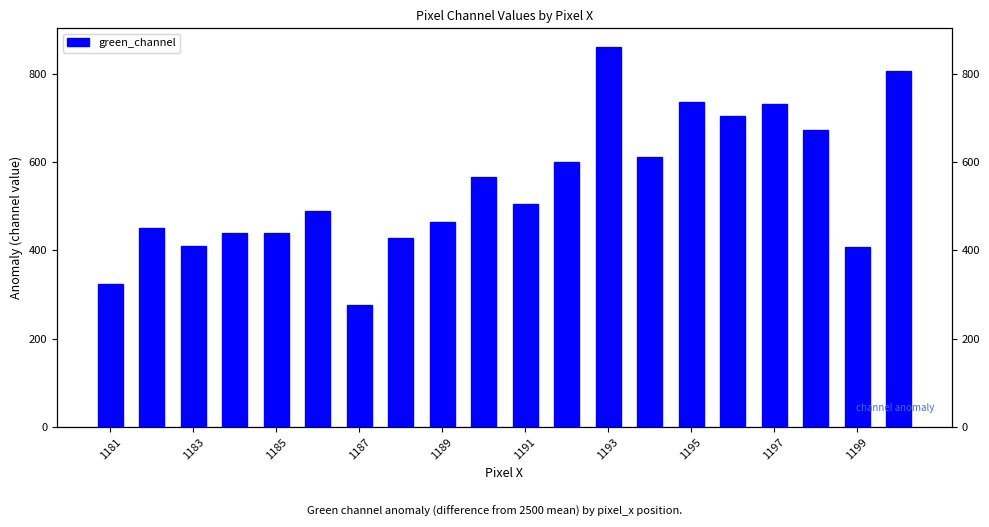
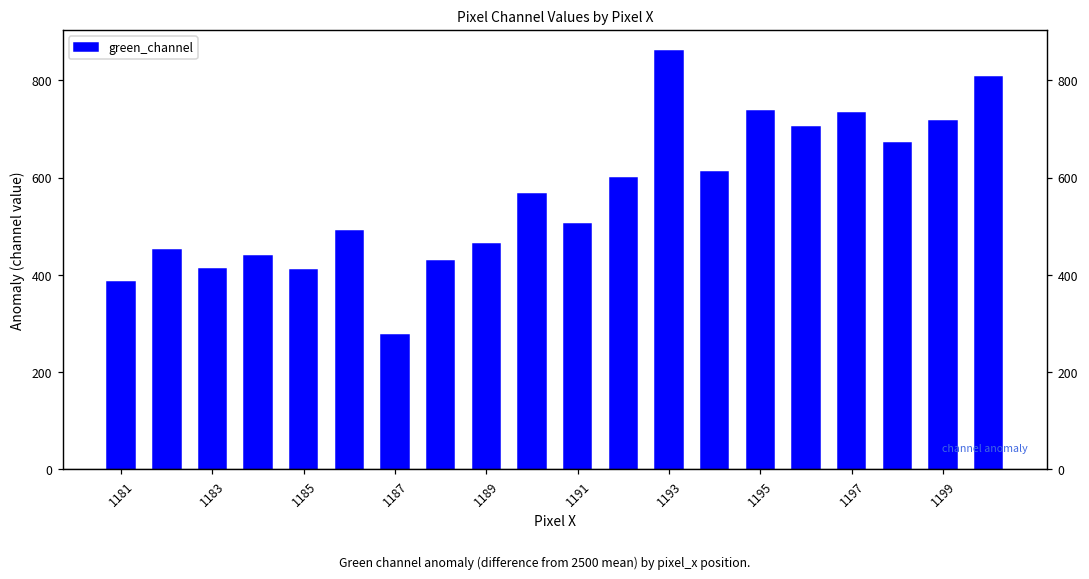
  {
-   "1181": 320,
+   "1181": 380,
    "1183": 410,
-   "1185": 440,
+   "1185": 410,
    "1187": 280,
    "1189": 460,
    "1191": 500,
    "1193": 860,
    "1195": 740,
    "1197": 730,
-   "1199": 410
+   "1199": 720
  }
